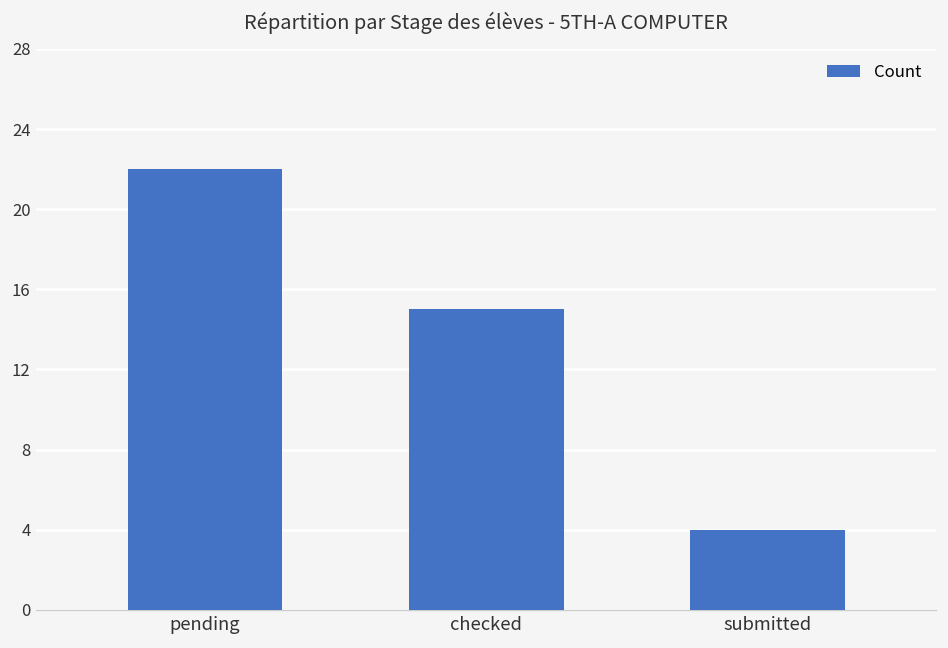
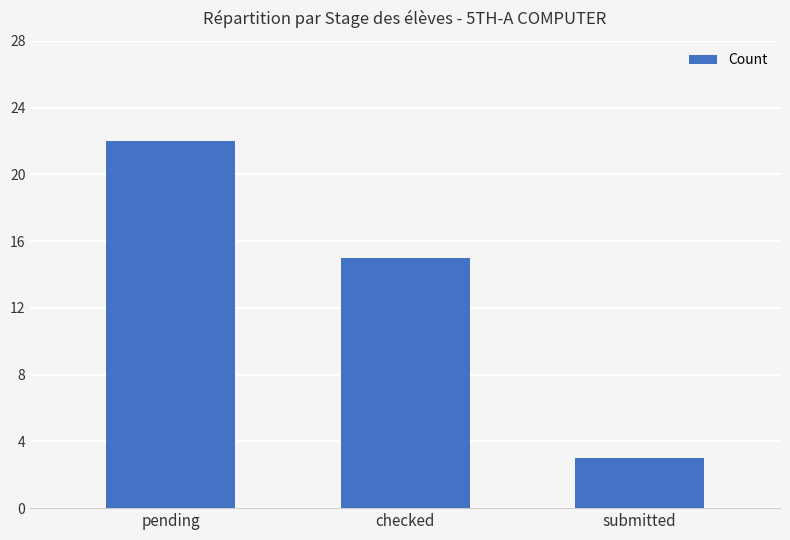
  {
    "pending": 22,
    "checked": 15,
-   "submitted": 4
+   "submitted": 3
  }
